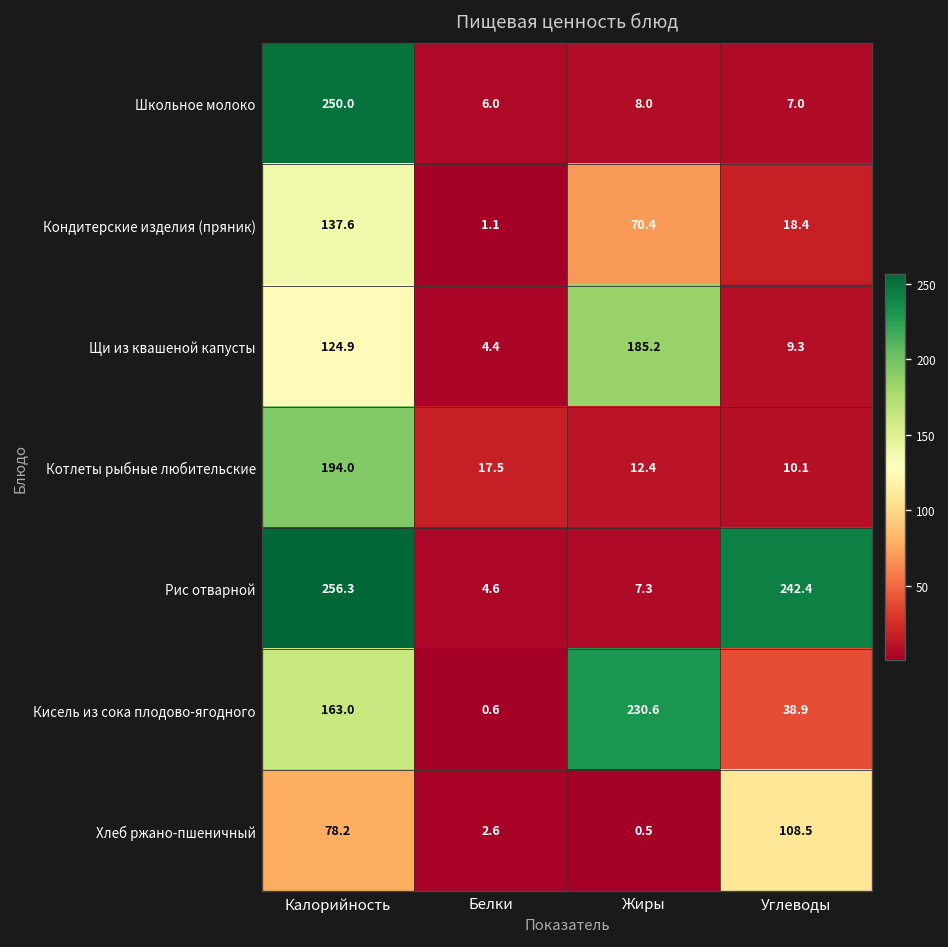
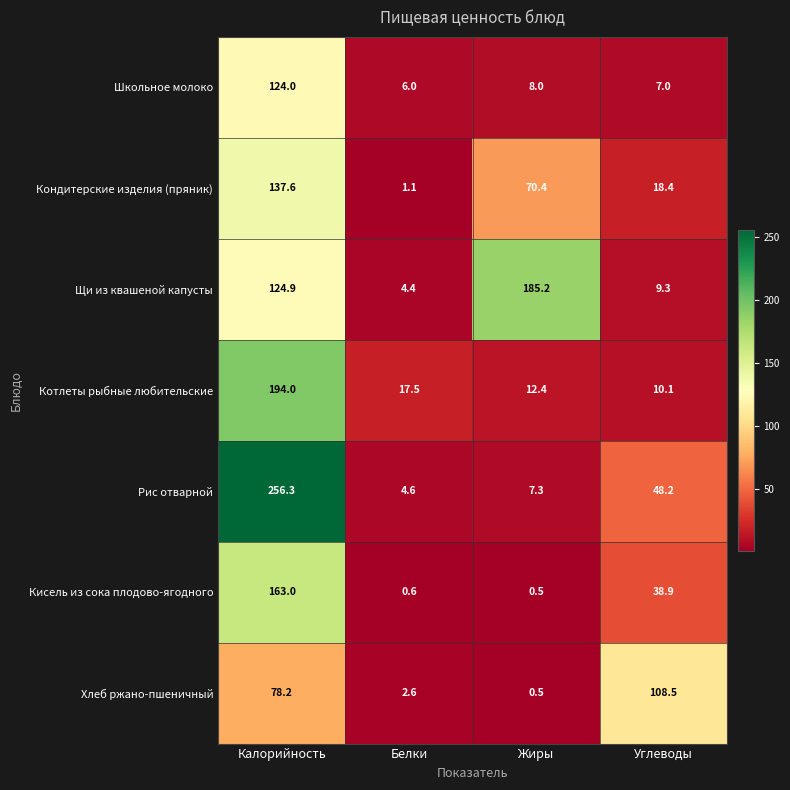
  {
    "Школьное молоко": {
-     "Калорийность": 250.0,
+     "Калорийность": 124.0,
      "Белки": 6.0,
      "Жиры": 8.0,
      "Углеводы": 7.0
    },
    "Кондитерские изделия (пряник)": {
      "Калорийность": 137.6,
      "Белки": 1.1,
      "Жиры": 70.4,
      "Углеводы": 18.4
    },
    "Щи из квашеной капусты": {
      "Калорийность": 124.9,
      "Белки": 4.4,
      "Жиры": 185.2,
      "Углеводы": 9.3
    },
    "Котлеты рыбные любительские": {
      "Калорийность": 194.0,
      "Белки": 17.5,
      "Жиры": 12.4,
      "Углеводы": 10.1
    },
    "Рис отварной": {
      "Калорийность": 256.3,
      "Белки": 4.6,
      "Жиры": 7.3,
-     "Углеводы": 242.4
+     "Углеводы": 48.2
    },
    "Кисель из сока плодово-ягодного": {
      "Калорийность": 163.0,
      "Белки": 0.6,
-     "Жиры": 230.6,
+     "Жиры": 0.5,
      "Углеводы": 38.9
    },
    "Хлеб ржано-пшеничный": {
      "Калорийность": 78.2,
      "Белки": 2.6,
      "Жиры": 0.5,
      "Углеводы": 108.5
    }
  }
